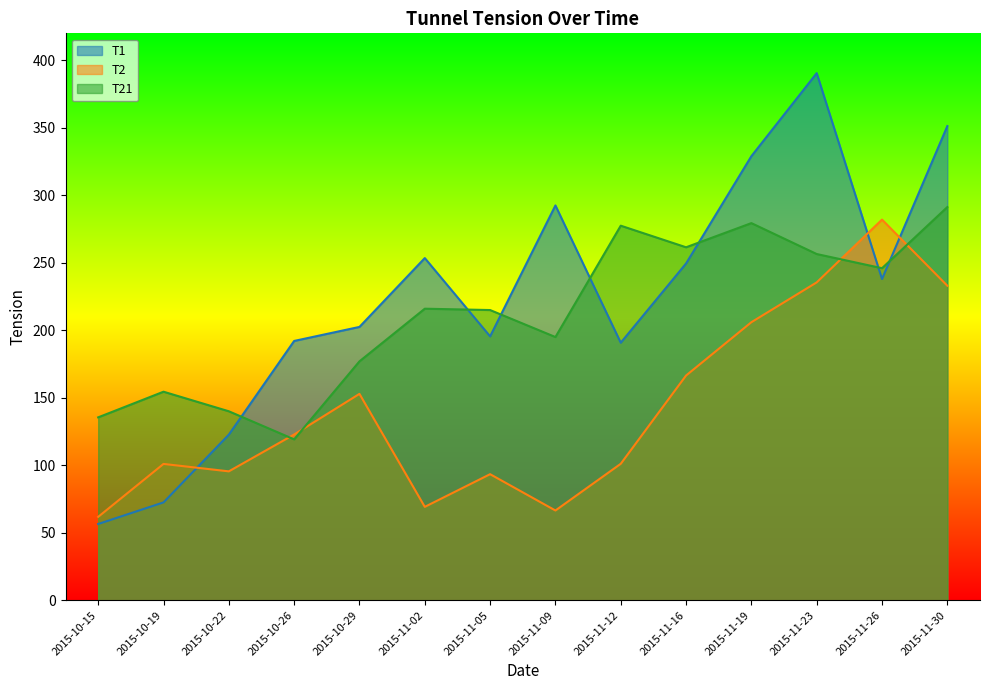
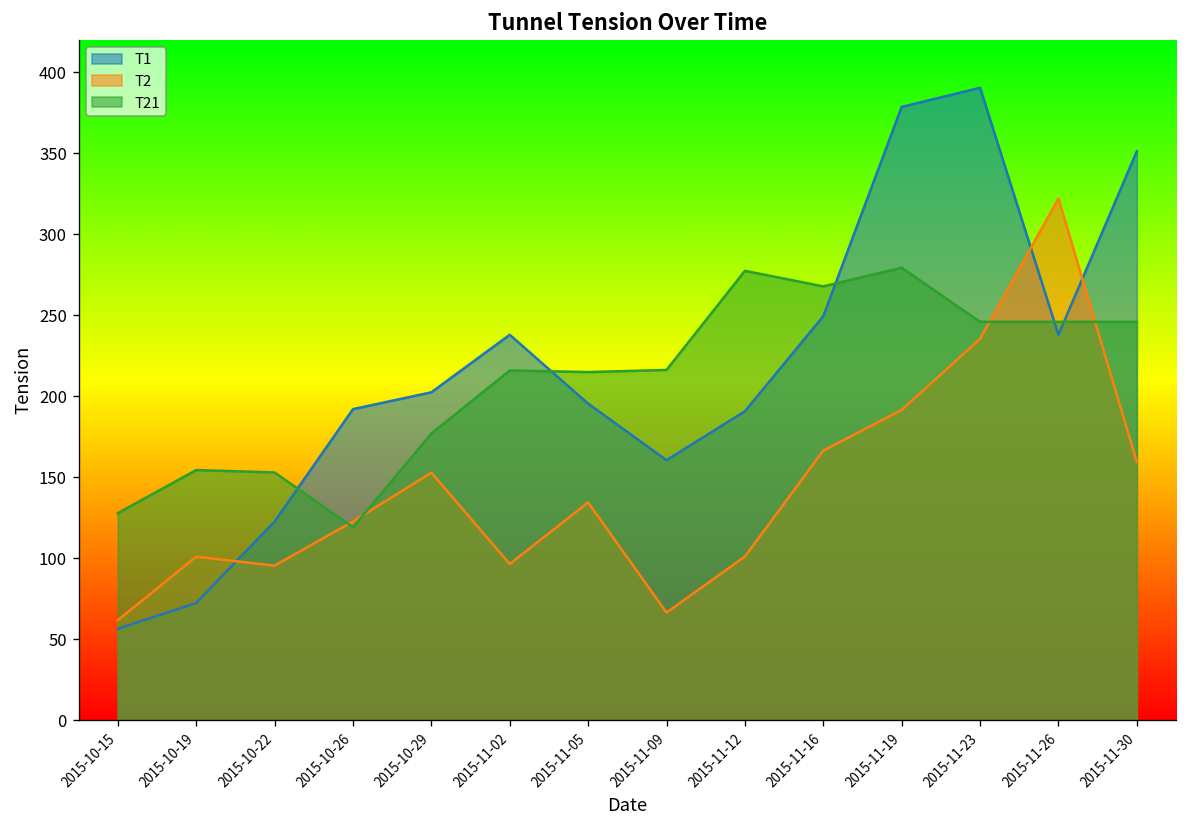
  {
    "T1": {
      "2015-10-15": 57,
      "2015-10-19": 73,
      "2015-10-22": 123,
      "2015-10-26": 192,
      "2015-10-29": 203,
-     "2015-11-02": 254,
+     "2015-11-02": 238,
      "2015-11-05": 196,
-     "2015-11-09": 293,
+     "2015-11-09": 161,
      "2015-11-12": 191,
      "2015-11-16": 250,
-     "2015-11-19": 329,
+     "2015-11-19": 379,
      "2015-11-23": 391,
      "2015-11-26": 238,
      "2015-11-30": 351
    },
    "T2": {
      "2015-10-15": 62,
      "2015-10-19": 101,
      "2015-10-22": 96,
      "2015-10-26": 123,
      "2015-10-29": 153,
-     "2015-11-02": 69,
-     "2015-11-05": 93,
+     "2015-11-02": 97,
+     "2015-11-05": 135,
      "2015-11-09": 67,
      "2015-11-12": 101,
      "2015-11-16": 167,
-     "2015-11-19": 206,
+     "2015-11-19": 192,
      "2015-11-23": 236,
-     "2015-11-26": 282,
-     "2015-11-30": 233
+     "2015-11-26": 322,
+     "2015-11-30": 160
    },
    "T21": {
-     "2015-10-15": 136,
+     "2015-10-15": 128,
      "2015-10-19": 155,
-     "2015-10-22": 140,
+     "2015-10-22": 153,
      "2015-10-26": 119,
      "2015-10-29": 177,
      "2015-11-02": 216,
      "2015-11-05": 215,
-     "2015-11-09": 195,
+     "2015-11-09": 216,
      "2015-11-12": 278,
-     "2015-11-16": 262,
+     "2015-11-16": 268,
      "2015-11-19": 279,
-     "2015-11-23": 257,
+     "2015-11-23": 246,
      "2015-11-26": 246,
-     "2015-11-30": 291
+     "2015-11-30": 246
    }
  }
